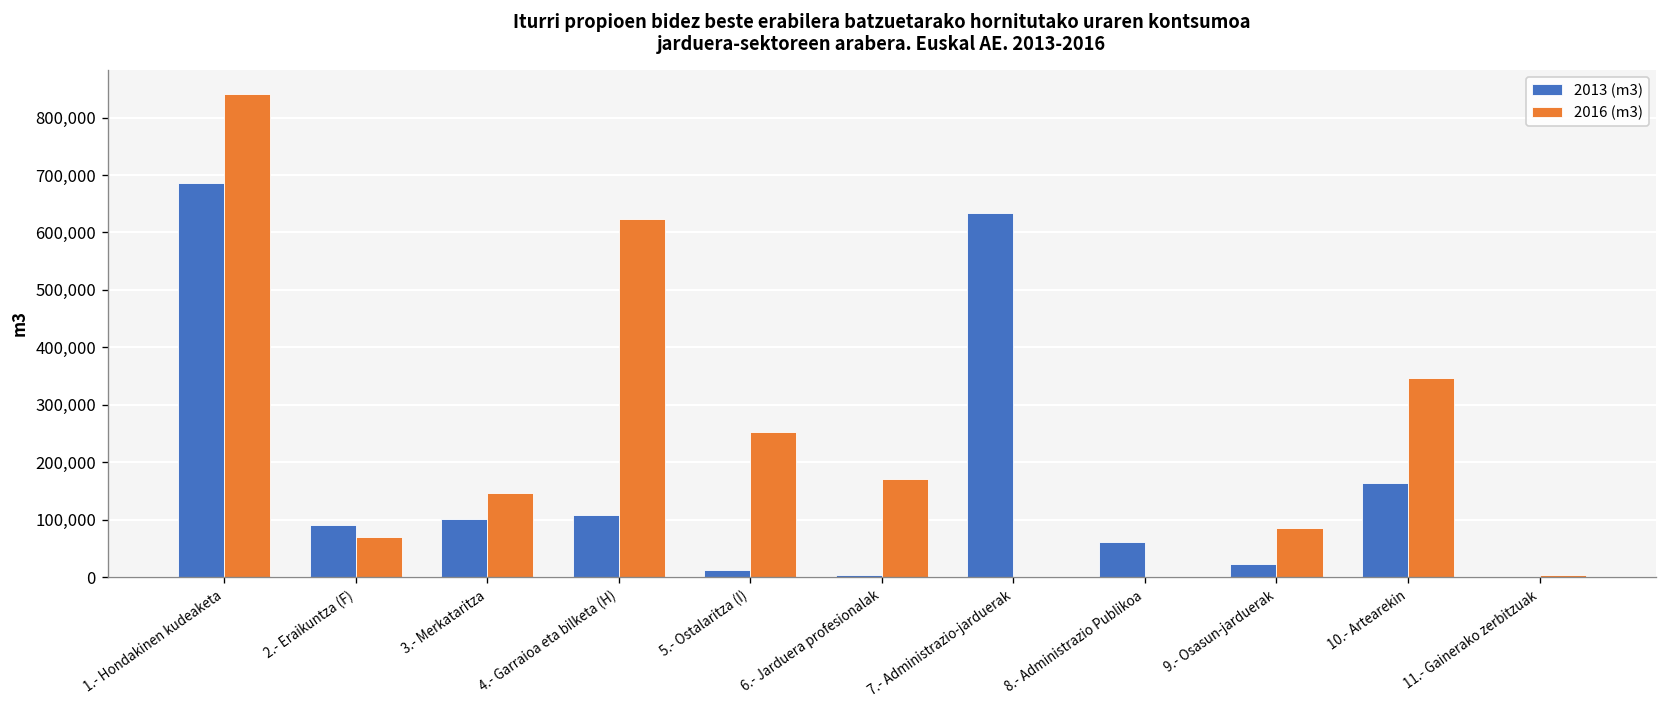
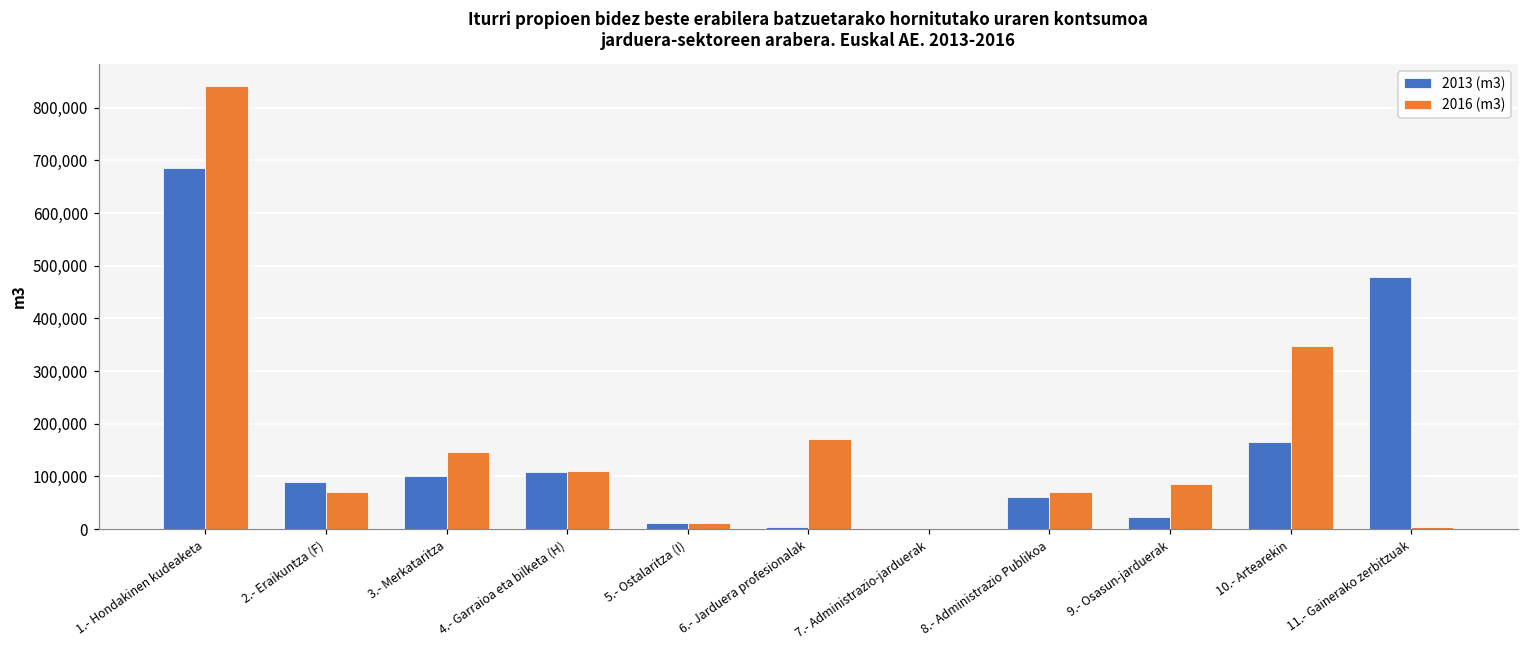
  {
    "2013 (m3)": {
      "1.- Hondakinen kudeaketa": "690,000",
      "2.- Eraikuntza (F)": "90,000",
      "3.- Merkataritza": "100,000",
      "4.- Garraioa eta bilketa (H)": "110,000",
      "5.- Ostalaritza (I)": "10,000",
-     "7.- Administrazio-jarduerak": "630,000",
+     "7.- Administrazio-jarduerak": "0",
      "8.- Administrazio Publikoa": "60,000",
      "9.- Osasun-jarduerak": "20,000",
      "10.- Artearekin": "160,000",
-     "11.- Gainerako zerbitzuak": "0"
+     "11.- Gainerako zerbitzuak": "480,000"
    },
    "2016 (m3)": {
      "1.- Hondakinen kudeaketa": "840,000",
      "2.- Eraikuntza (F)": "70,000",
      "3.- Merkataritza": "150,000",
-     "4.- Garraioa eta bilketa (H)": "620,000",
-     "5.- Ostalaritza (I)": "250,000",
+     "4.- Garraioa eta bilketa (H)": "110,000",
+     "5.- Ostalaritza (I)": "10,000",
      "6.- Jarduera profesionalak": "170,000",
-     "8.- Administrazio Publikoa": "0",
+     "8.- Administrazio Publikoa": "70,000",
      "9.- Osasun-jarduerak": "80,000",
      "10.- Artearekin": "350,000"
    }
  }
